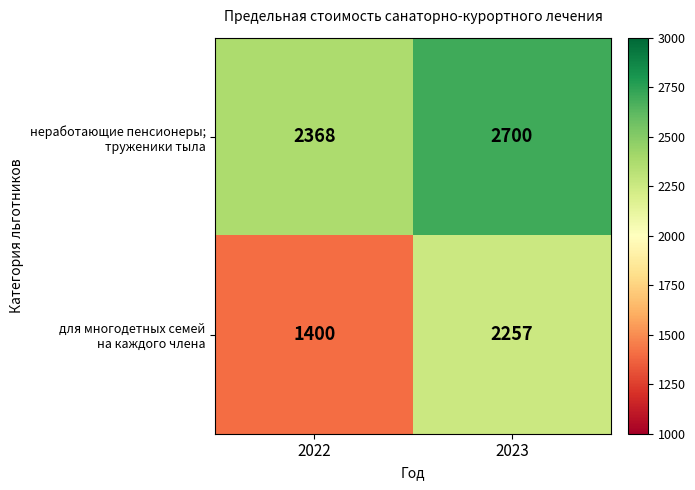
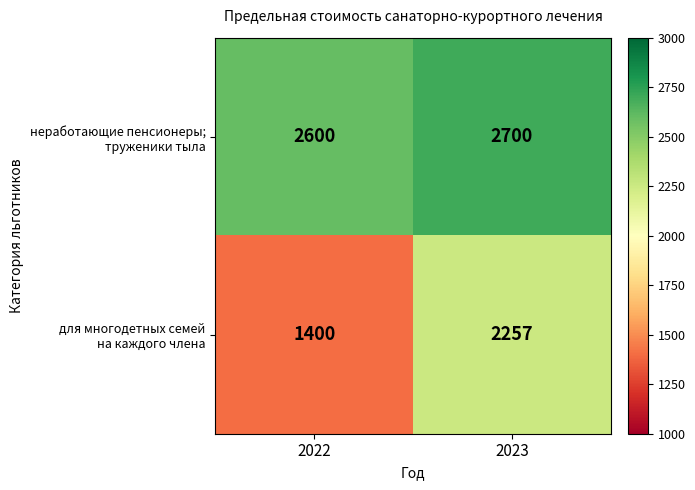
  {
    "неработающие пенсионеры; труженики тыла": {
-     "2022": 2368,
+     "2022": 2600,
      "2023": 2700
    },
    "для многодетных семей на каждого члена": {
      "2022": 1400,
      "2023": 2257
    }
  }
